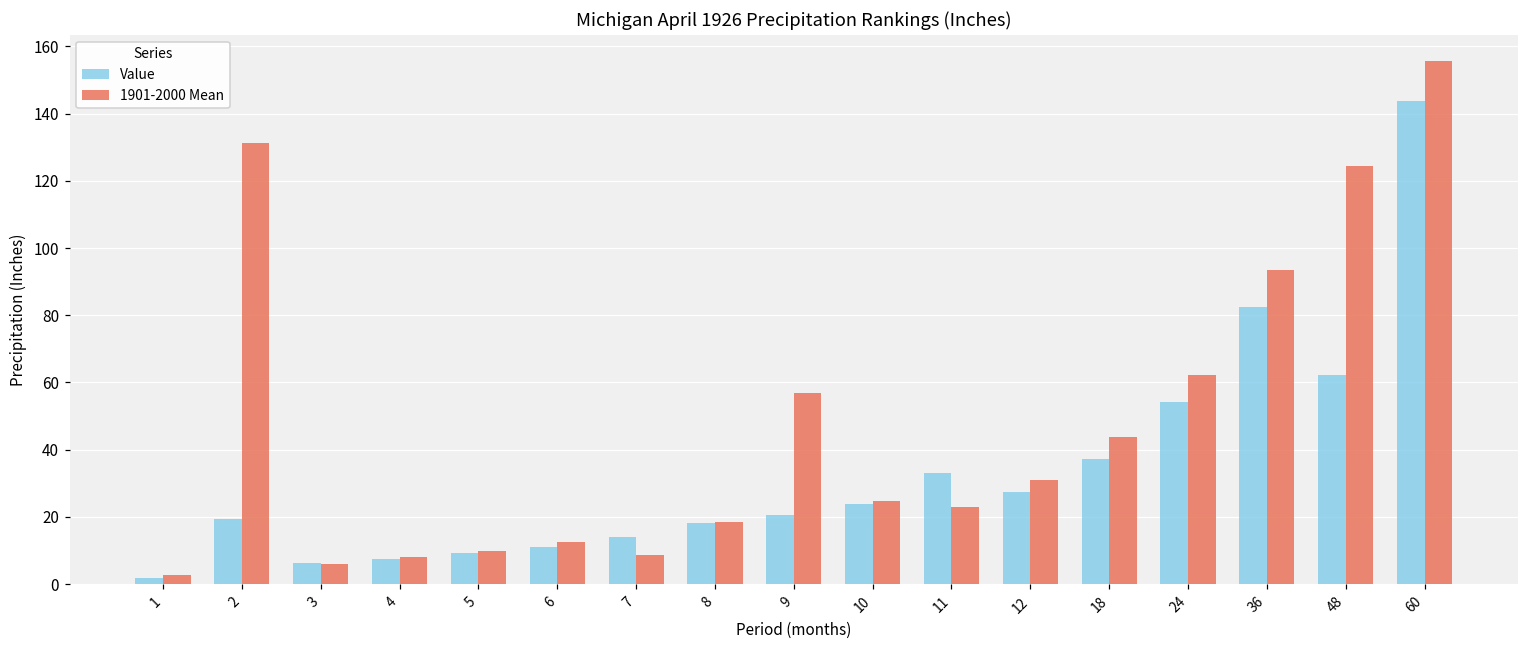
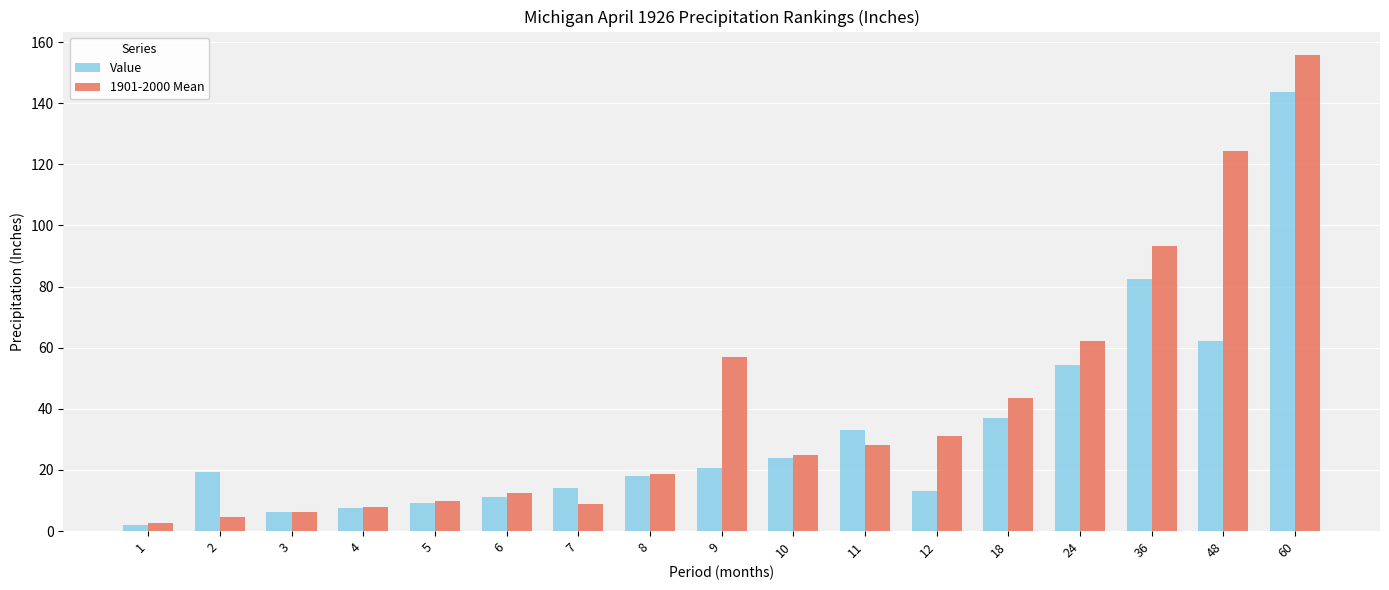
  {
    "Value": {
      "1": 2,
      "2": 19,
      "3": 6,
      "4": 8,
      "5": 9,
      "6": 11,
      "7": 14,
      "8": 18,
      "9": 21,
      "10": 24,
      "11": 33,
-     "12": 28,
+     "12": 13,
      "18": 37,
      "24": 54,
      "36": 82,
      "48": 62,
      "60": 144
    },
    "1901-2000 Mean": {
      "1": 3,
-     "2": 131,
+     "2": 5,
      "3": 6,
      "4": 8,
      "5": 10,
      "6": 13,
      "7": 9,
      "8": 19,
      "9": 57,
      "10": 25,
-     "11": 23,
+     "11": 28,
      "12": 31,
      "18": 44,
      "24": 62,
      "36": 93,
      "48": 125,
      "60": 156
    }
  }
